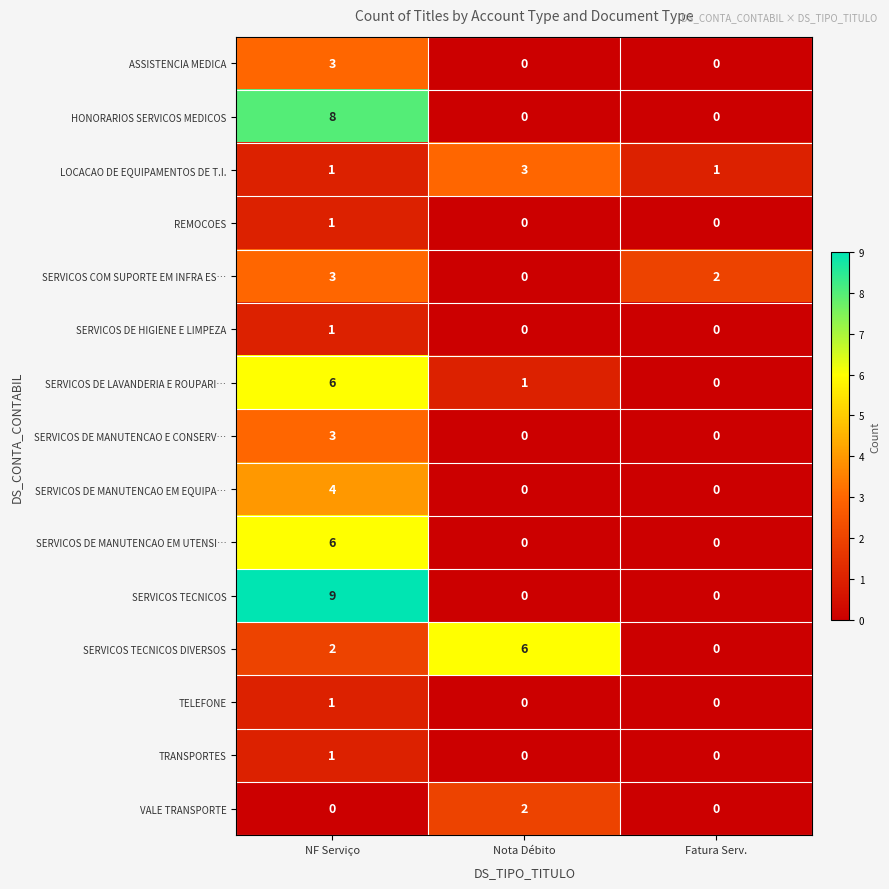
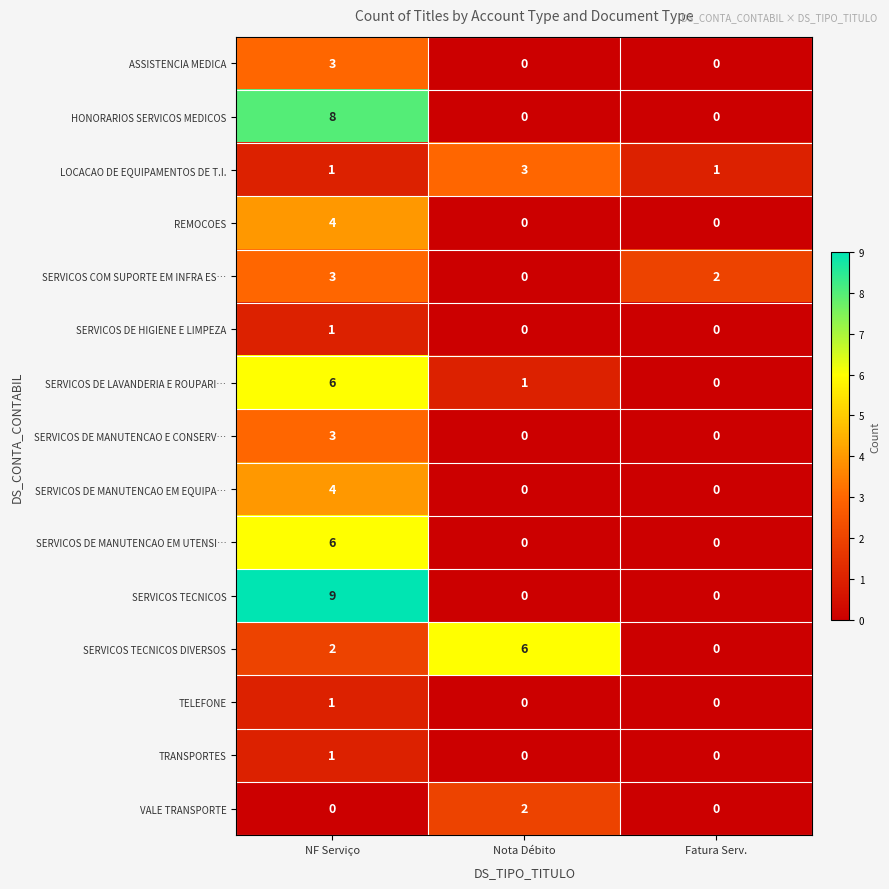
  {
    "ASSISTENCIA MEDICA": {
      "NF Serviço": 3,
      "Nota Débito": 0,
      "Fatura Serv.": 0
    },
    "HONORARIOS SERVICOS MEDICOS": {
      "NF Serviço": 8,
      "Nota Débito": 0,
      "Fatura Serv.": 0
    },
    "LOCACAO DE EQUIPAMENTOS DE T.I.": {
      "NF Serviço": 1,
      "Nota Débito": 3,
      "Fatura Serv.": 1
    },
    "REMOCOES": {
-     "NF Serviço": 1,
+     "NF Serviço": 4,
      "Nota Débito": 0,
      "Fatura Serv.": 0
    },
    "SERVICOS COM SUPORTE EM INFRA ES…": {
      "NF Serviço": 3,
      "Nota Débito": 0,
      "Fatura Serv.": 2
    },
    "SERVICOS DE HIGIENE E LIMPEZA": {
      "NF Serviço": 1,
      "Nota Débito": 0,
      "Fatura Serv.": 0
    },
    "SERVICOS DE LAVANDERIA E ROUPARI…": {
      "NF Serviço": 6,
      "Nota Débito": 1,
      "Fatura Serv.": 0
    },
    "SERVICOS DE MANUTENCAO E CONSERV…": {
      "NF Serviço": 3,
      "Nota Débito": 0,
      "Fatura Serv.": 0
    },
    "SERVICOS DE MANUTENCAO EM EQUIPA…": {
      "NF Serviço": 4,
      "Nota Débito": 0,
      "Fatura Serv.": 0
    },
    "SERVICOS DE MANUTENCAO EM UTENSI…": {
      "NF Serviço": 6,
      "Nota Débito": 0,
      "Fatura Serv.": 0
    },
    "SERVICOS TECNICOS": {
      "NF Serviço": 9,
      "Nota Débito": 0,
      "Fatura Serv.": 0
    },
    "SERVICOS TECNICOS DIVERSOS": {
      "NF Serviço": 2,
      "Nota Débito": 6,
      "Fatura Serv.": 0
    },
    "TELEFONE": {
      "NF Serviço": 1,
      "Nota Débito": 0,
      "Fatura Serv.": 0
    },
    "TRANSPORTES": {
      "NF Serviço": 1,
      "Nota Débito": 0,
      "Fatura Serv.": 0
    },
    "VALE TRANSPORTE": {
      "NF Serviço": 0,
      "Nota Débito": 2,
      "Fatura Serv.": 0
    }
  }
